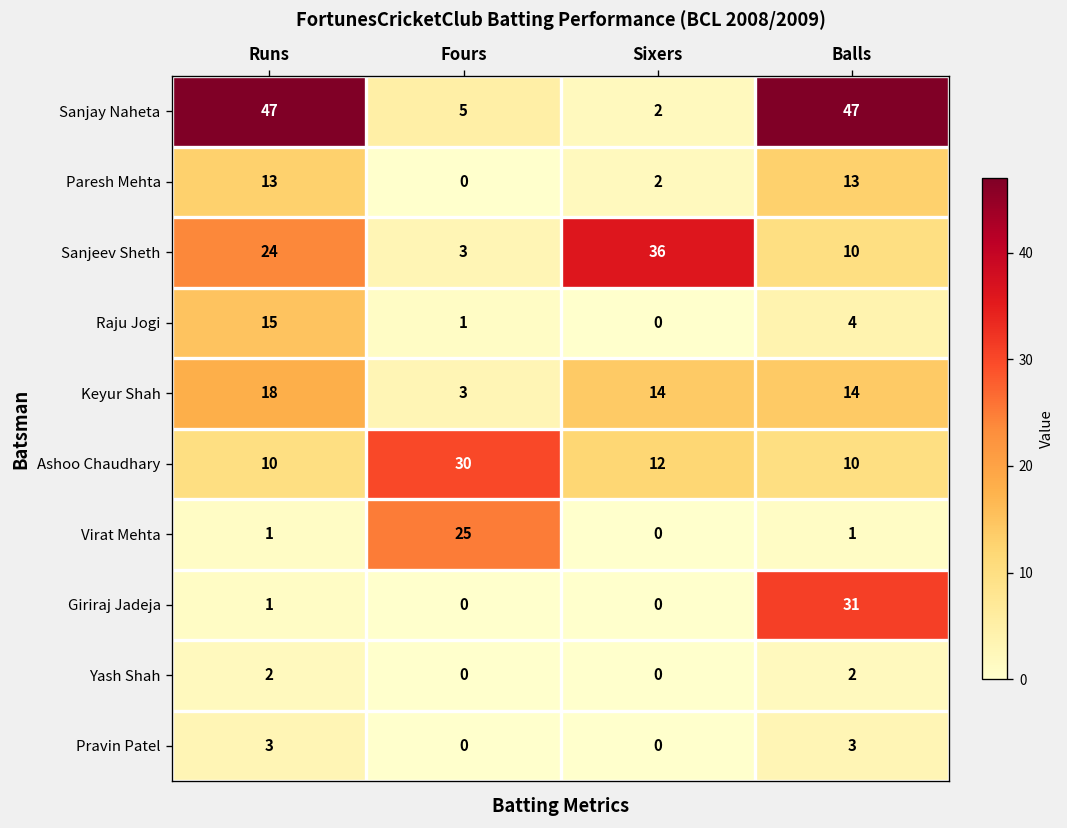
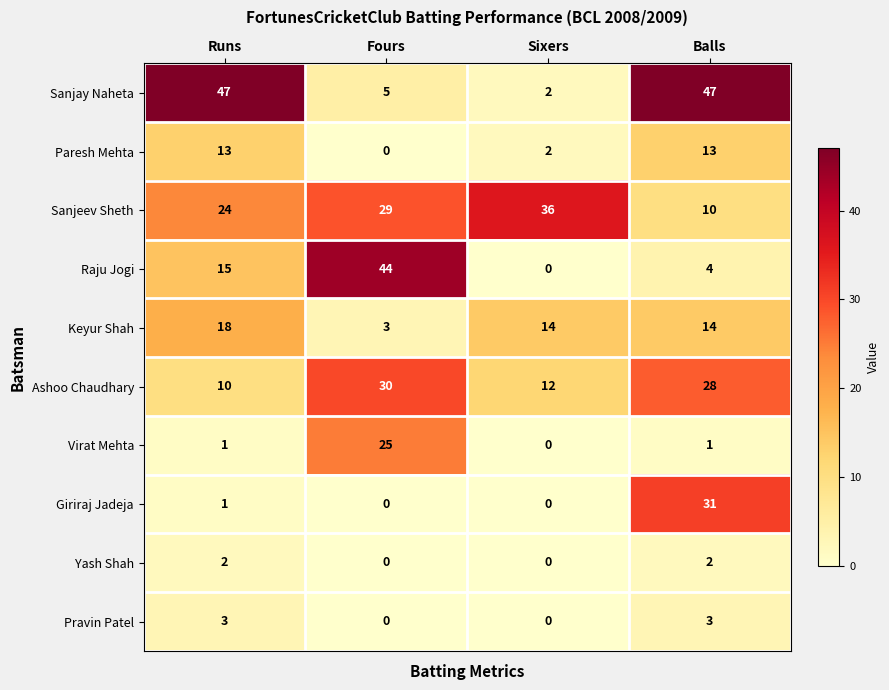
  {
    "Sanjay Naheta": {
      "Runs": 47,
      "Fours": 5,
      "Sixers": 2,
      "Balls": 47
    },
    "Paresh Mehta": {
      "Runs": 13,
      "Fours": 0,
      "Sixers": 2,
      "Balls": 13
    },
    "Sanjeev Sheth": {
      "Runs": 24,
-     "Fours": 3,
+     "Fours": 29,
      "Sixers": 36,
      "Balls": 10
    },
    "Raju Jogi": {
      "Runs": 15,
-     "Fours": 1,
+     "Fours": 44,
      "Sixers": 0,
      "Balls": 4
    },
    "Keyur Shah": {
      "Runs": 18,
      "Fours": 3,
      "Sixers": 14,
      "Balls": 14
    },
    "Ashoo Chaudhary": {
      "Runs": 10,
      "Fours": 30,
      "Sixers": 12,
-     "Balls": 10
+     "Balls": 28
    },
    "Virat Mehta": {
      "Runs": 1,
      "Fours": 25,
      "Sixers": 0,
      "Balls": 1
    },
    "Giriraj Jadeja": {
      "Runs": 1,
      "Fours": 0,
      "Sixers": 0,
      "Balls": 31
    },
    "Yash Shah": {
      "Runs": 2,
      "Fours": 0,
      "Sixers": 0,
      "Balls": 2
    },
    "Pravin Patel": {
      "Runs": 3,
      "Fours": 0,
      "Sixers": 0,
      "Balls": 3
    }
  }
